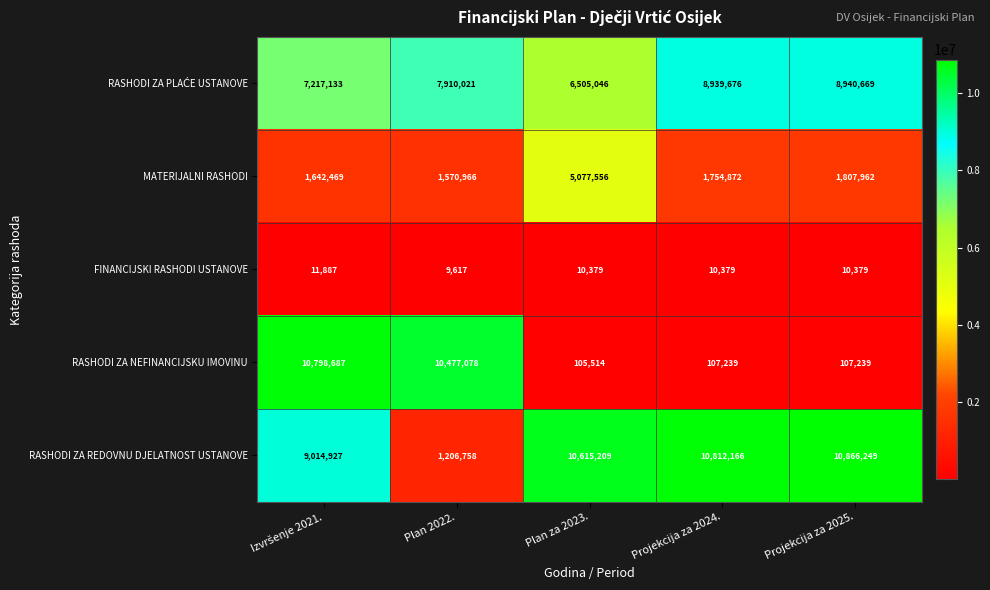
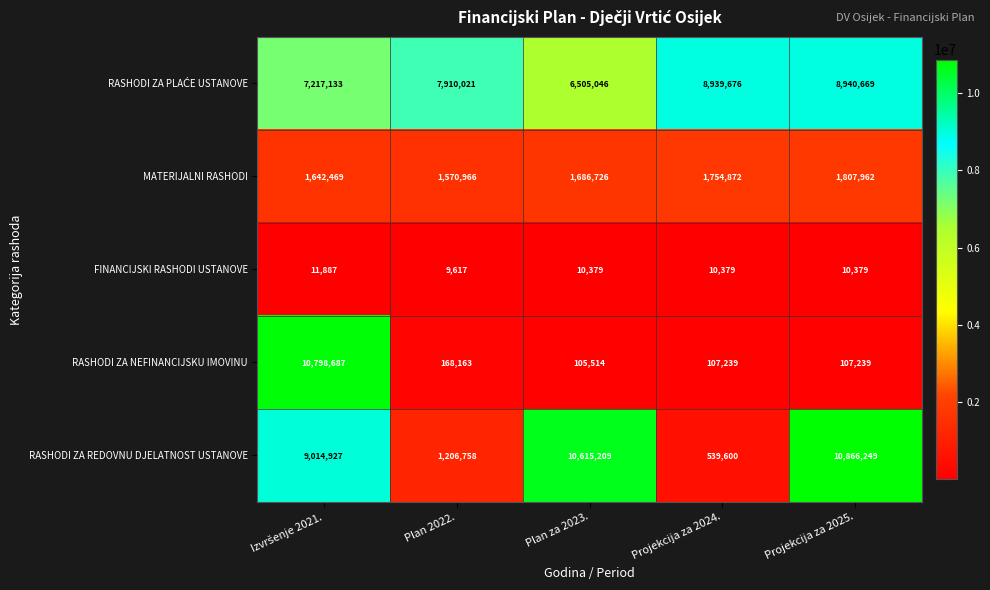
  {
    "RASHODI ZA PLAĆE USTANOVE": {
      "Izvršenje 2021.": "7,217,133",
      "Plan 2022.": "7,910,021",
      "Plan za 2023.": "6,505,046",
      "Projekcija za 2024.": "8,939,676",
      "Projekcija za 2025.": "8,940,669"
    },
    "MATERIJALNI RASHODI": {
      "Izvršenje 2021.": "1,642,469",
      "Plan 2022.": "1,570,966",
-     "Plan za 2023.": "5,077,556",
+     "Plan za 2023.": "1,686,726",
      "Projekcija za 2024.": "1,754,872",
      "Projekcija za 2025.": "1,807,962"
    },
    "FINANCIJSKI RASHODI USTANOVE": {
      "Izvršenje 2021.": "11,887",
      "Plan 2022.": "9,617",
      "Plan za 2023.": "10,379",
      "Projekcija za 2024.": "10,379",
      "Projekcija za 2025.": "10,379"
    },
    "RASHODI ZA NEFINANCIJSKU IMOVINU": {
      "Izvršenje 2021.": "10,798,687",
-     "Plan 2022.": "10,477,078",
+     "Plan 2022.": "168,163",
      "Plan za 2023.": "105,514",
      "Projekcija za 2024.": "107,239",
      "Projekcija za 2025.": "107,239"
    },
    "RASHODI ZA REDOVNU DJELATNOST USTANOVE": {
      "Izvršenje 2021.": "9,014,927",
      "Plan 2022.": "1,206,758",
      "Plan za 2023.": "10,615,209",
-     "Projekcija za 2024.": "10,812,166",
+     "Projekcija za 2024.": "539,600",
      "Projekcija za 2025.": "10,866,249"
    }
  }
